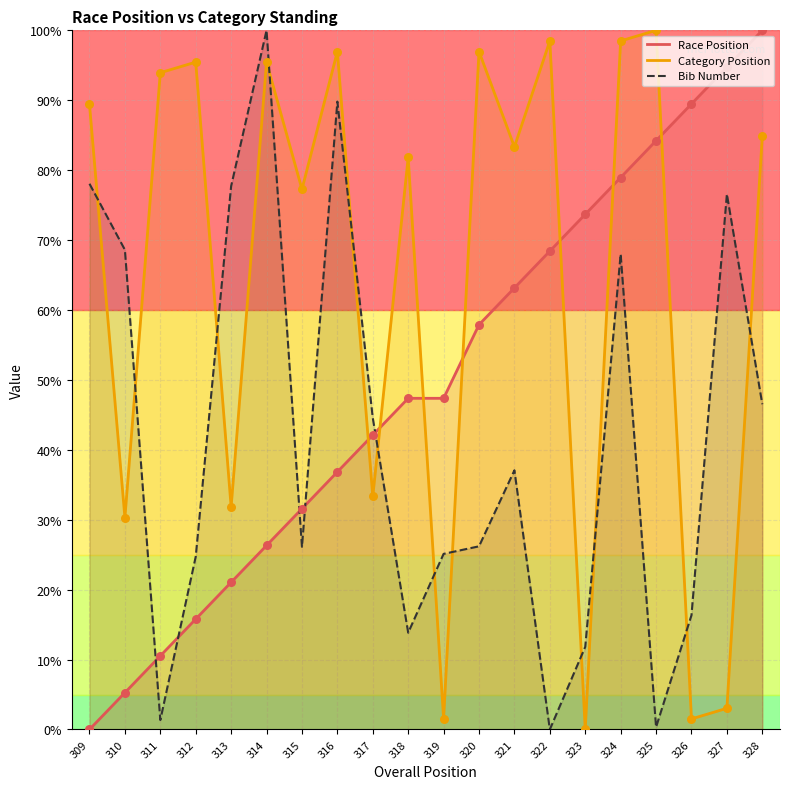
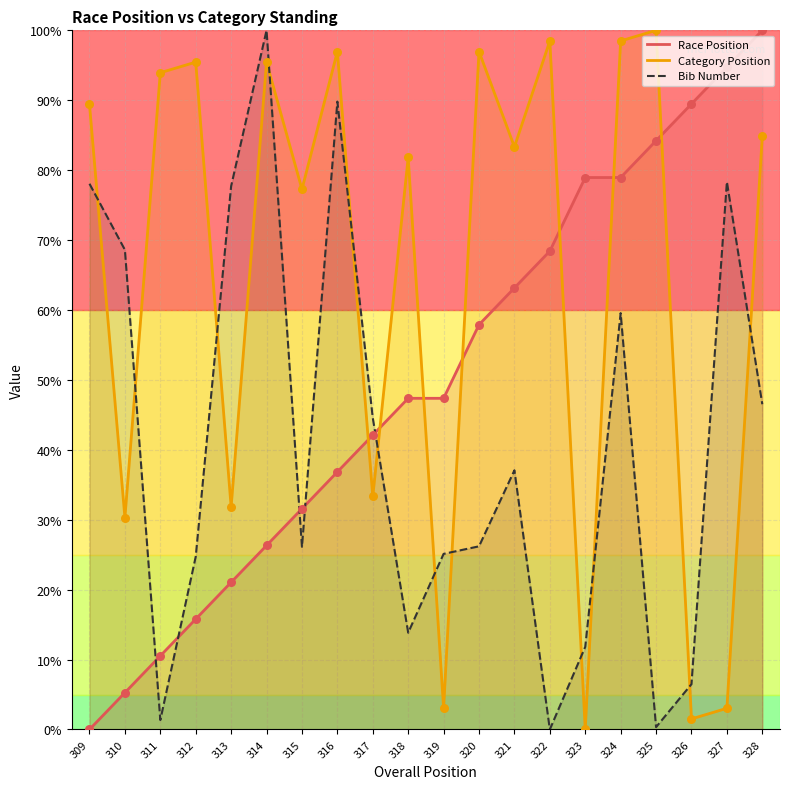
  {
    "Race Position": {
      "309": "0%",
      "310": "5%",
      "311": "11%",
      "312": "16%",
      "313": "21%",
      "314": "26%",
      "315": "32%",
      "316": "37%",
      "317": "42%",
      "318": "47%",
      "319": "47%",
      "320": "58%",
      "321": "63%",
      "322": "68%",
-     "323": "74%",
+     "323": "79%",
      "324": "79%",
      "325": "84%",
      "326": "89%",
      "328": "100%"
    },
    "Category Position": {
      "309": "89%",
      "310": "30%",
      "311": "94%",
      "312": "95%",
      "313": "32%",
      "314": "95%",
      "315": "77%",
      "316": "97%",
      "317": "33%",
      "318": "82%",
-     "319": "2%",
+     "319": "3%",
      "320": "97%",
      "321": "83%",
      "322": "98%",
      "323": "0%",
      "324": "98%",
      "325": "100%",
      "326": "2%",
      "327": "3%",
      "328": "85%"
    },
    "Bib Number": {
      "309": "78%",
      "310": "69%",
      "311": "1%",
      "312": "25%",
      "313": "78%",
      "314": "100%",
      "315": "26%",
      "316": "90%",
      "317": "45%",
      "318": "14%",
      "319": "25%",
      "320": "26%",
      "321": "37%",
      "322": "0%",
      "323": "12%",
-     "324": "68%",
+     "324": "60%",
      "325": "0%",
-     "326": "16%",
-     "327": "77%",
+     "326": "6%",
+     "327": "78%",
      "328": "47%"
    }
  }
